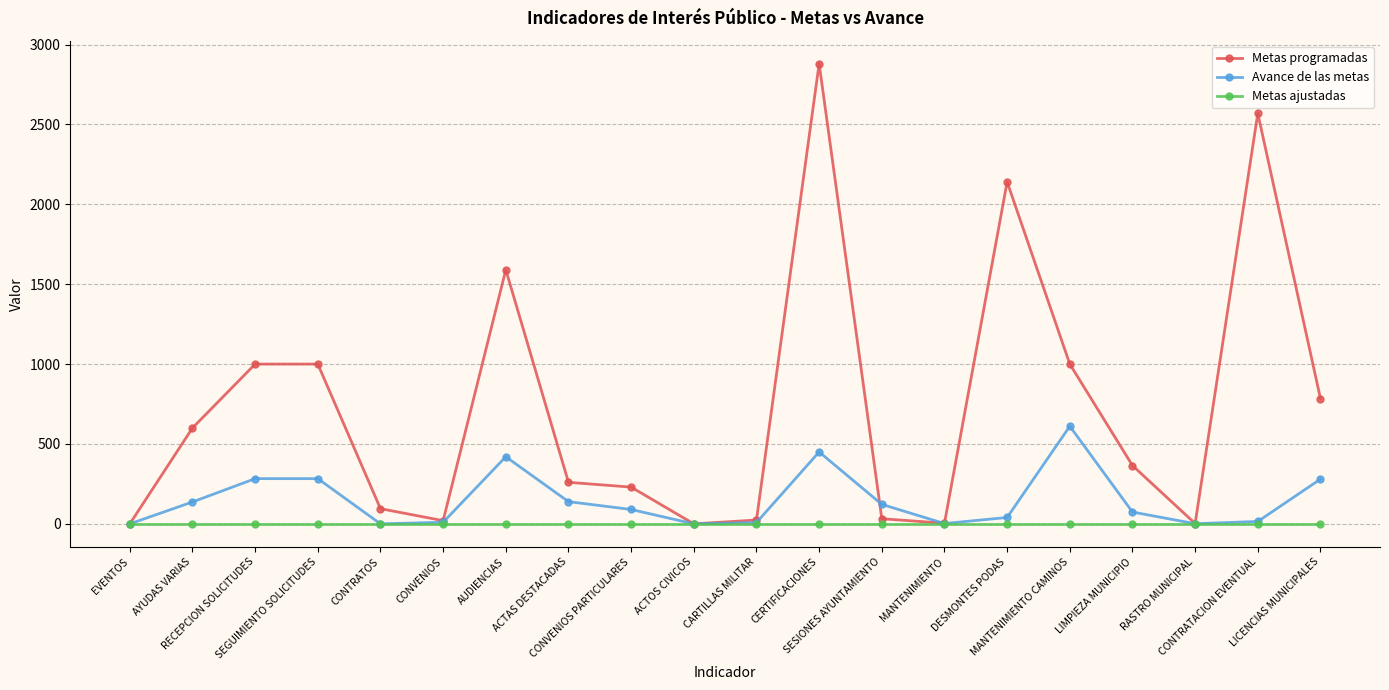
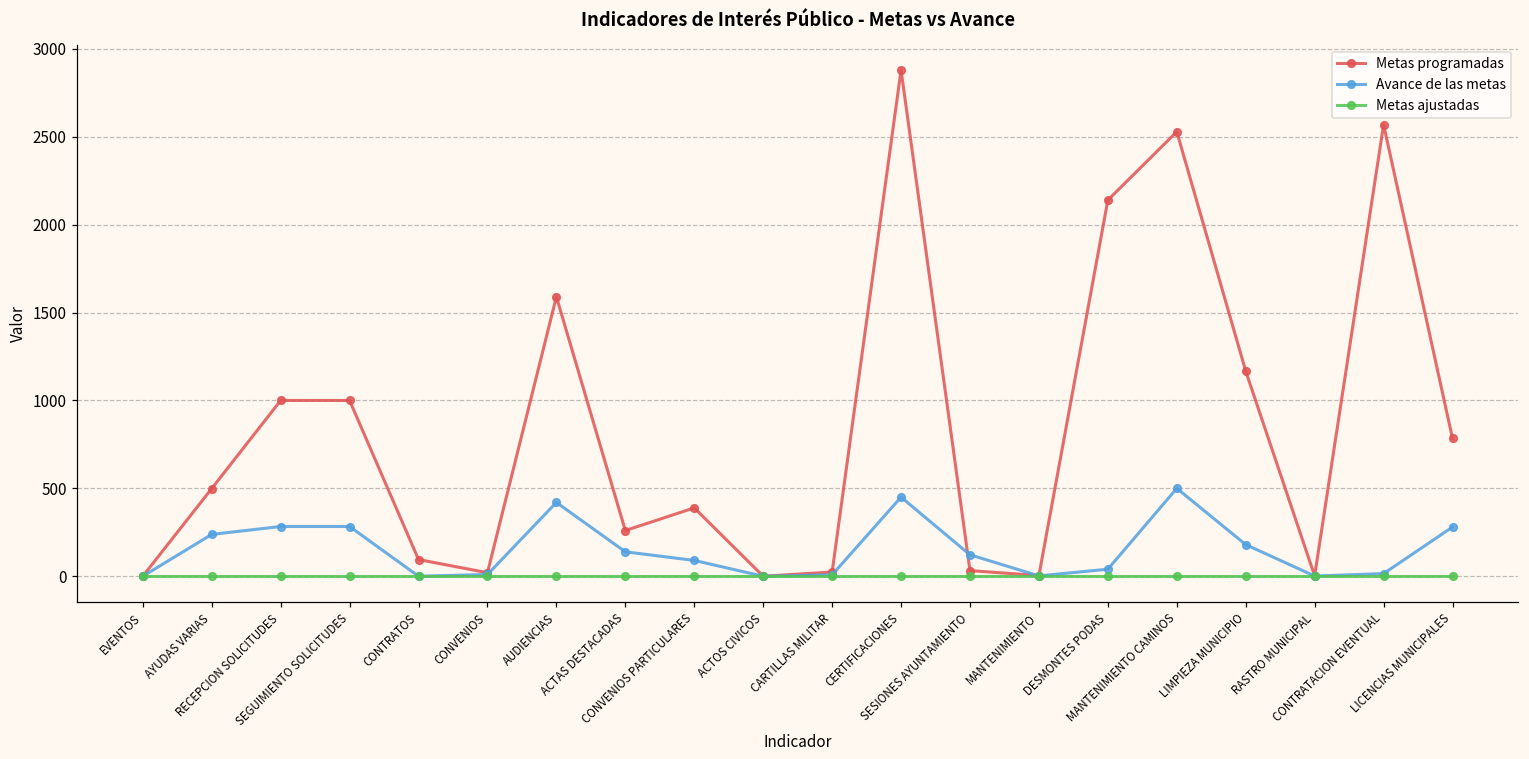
  {
    "Metas programadas": {
-     "AYUDAS VARIAS": 600,
+     "AYUDAS VARIAS": 500,
      "RECEPCION SOLICITUDES": 1000,
      "SEGUIMIENTO SOLICITUDES": 1000,
      "CONTRATOS": 100,
      "AUDIENCIAS": 1590,
      "ACTAS DESTACADAS": 260,
-     "CONVENIOS PARTICULARES": 230,
+     "CONVENIOS PARTICULARES": 390,
      "CARTILLAS MILITAR": 20,
      "CERTIFICACIONES": 2880,
      "SESIONES AYUNTAMIENTO": 30,
      "DESMONTES PODAS": 2140,
-     "MANTENIMIENTO CAMINOS": 1000,
-     "LIMPIEZA MUNICIPIO": 370,
+     "MANTENIMIENTO CAMINOS": 2530,
+     "LIMPIEZA MUNICIPIO": 1170,
      "CONTRATACION EVENTUAL": 2570,
      "LICENCIAS MUNICIPALES": 780
    },
    "Avance de las metas": {
-     "AYUDAS VARIAS": 140,
+     "AYUDAS VARIAS": 240,
      "RECEPCION SOLICITUDES": 280,
      "SEGUIMIENTO SOLICITUDES": 280,
      "AUDIENCIAS": 420,
      "ACTAS DESTACADAS": 140,
      "CONVENIOS PARTICULARES": 90,
      "CERTIFICACIONES": 450,
      "SESIONES AYUNTAMIENTO": 120,
      "DESMONTES PODAS": 40,
-     "MANTENIMIENTO CAMINOS": 610,
-     "LIMPIEZA MUNICIPIO": 70,
+     "MANTENIMIENTO CAMINOS": 500,
+     "LIMPIEZA MUNICIPIO": 180,
      "LICENCIAS MUNICIPALES": 280
    },
    "Metas ajustadas": {
      "AYUDAS VARIAS": 0,
      "RECEPCION SOLICITUDES": 0,
      "SEGUIMIENTO SOLICITUDES": 0,
      "AUDIENCIAS": 0,
      "ACTAS DESTACADAS": 0,
      "CONVENIOS PARTICULARES": 0,
      "CERTIFICACIONES": 0,
      "SESIONES AYUNTAMIENTO": 0,
      "DESMONTES PODAS": 0,
      "MANTENIMIENTO CAMINOS": 0,
      "LIMPIEZA MUNICIPIO": 0,
      "LICENCIAS MUNICIPALES": 0
    }
  }
